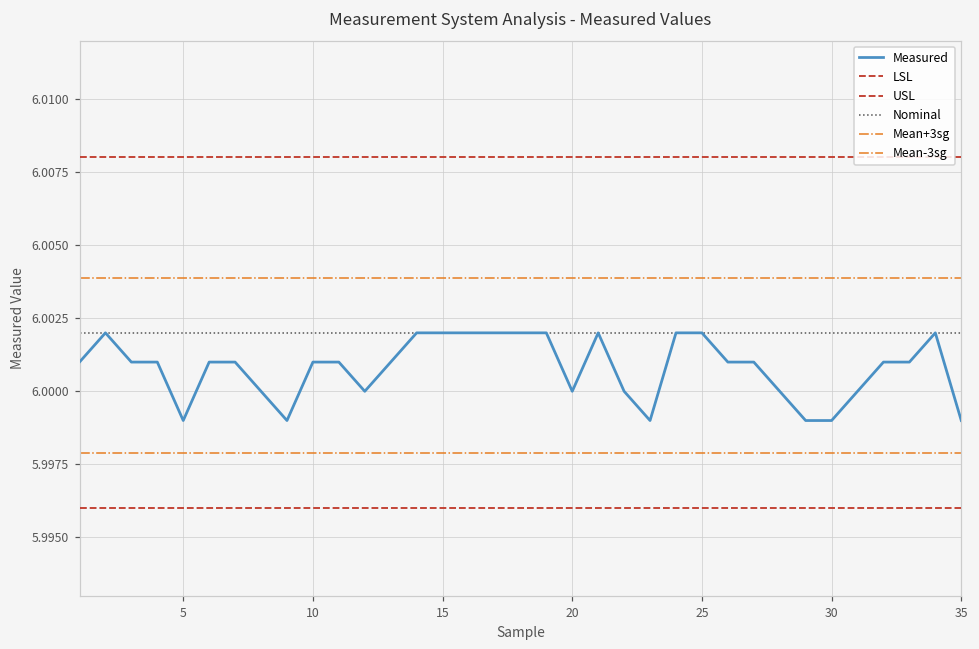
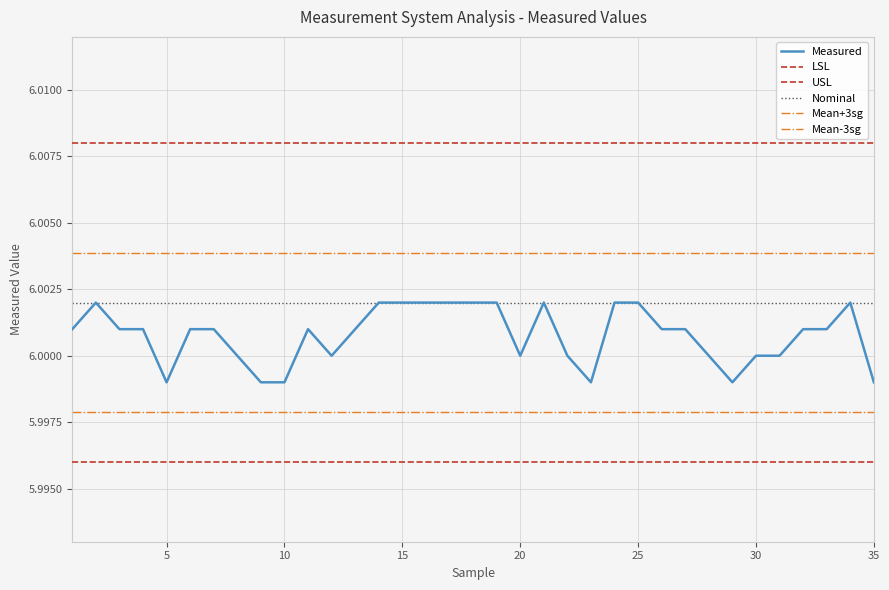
  {
    "Measured": {
      "5": 5.999,
-     "10": 6.001,
+     "10": 5.999,
      "20": 6.000,
-     "30": 5.999,
+     "30": 6.000,
      "35": 5.999
    },
    "Nominal": {
      "5": 6.002,
      "10": 6.002,
      "20": 6.002,
      "30": 6.002,
      "35": 6.002
    }
  }
